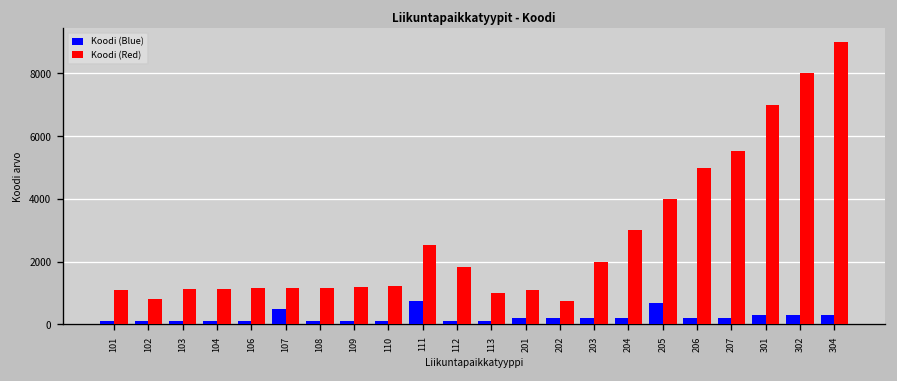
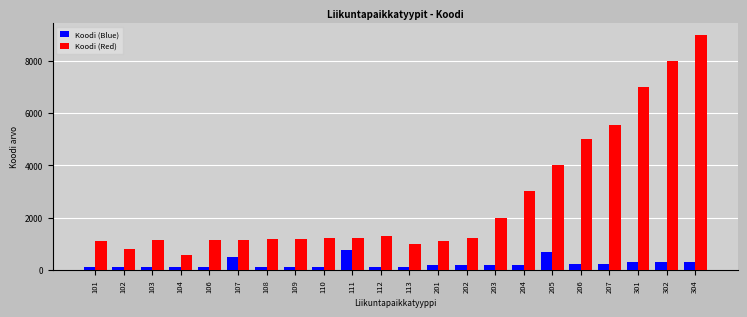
  {
    "Koodi (Blue)": {
      "101": 100,
      "102": 100,
      "103": 100,
      "104": 100,
      "106": 100,
      "107": 500,
      "108": 100,
      "109": 100,
      "110": 100,
      "111": 800,
      "112": 100,
      "113": 100,
      "201": 200,
      "202": 200,
      "203": 200,
      "204": 200,
      "205": 700,
      "206": 200,
      "207": 200,
      "301": 300,
      "302": 300,
      "304": 300
    },
    "Koodi (Red)": {
      "101": 1100,
      "102": 800,
      "103": 1100,
-     "104": 1100,
+     "104": 600,
      "106": 1200,
      "107": 1200,
      "108": 1200,
      "109": 1200,
      "110": 1200,
-     "111": 2500,
-     "112": 1800,
+     "111": 1200,
+     "112": 1300,
      "113": 1000,
      "201": 1100,
-     "202": 800,
+     "202": 1200,
      "203": 2000,
      "204": 3000,
      "205": 4000,
      "206": 5000,
      "207": 5500,
      "301": 7000,
      "302": 8000,
      "304": 9000
    }
  }
